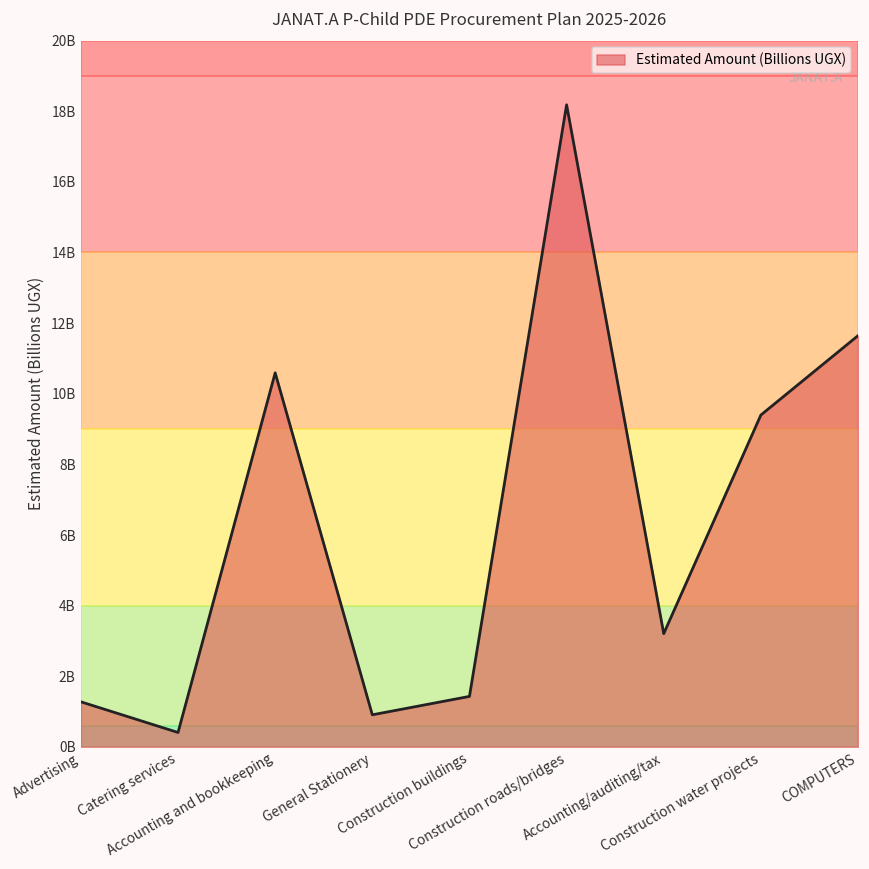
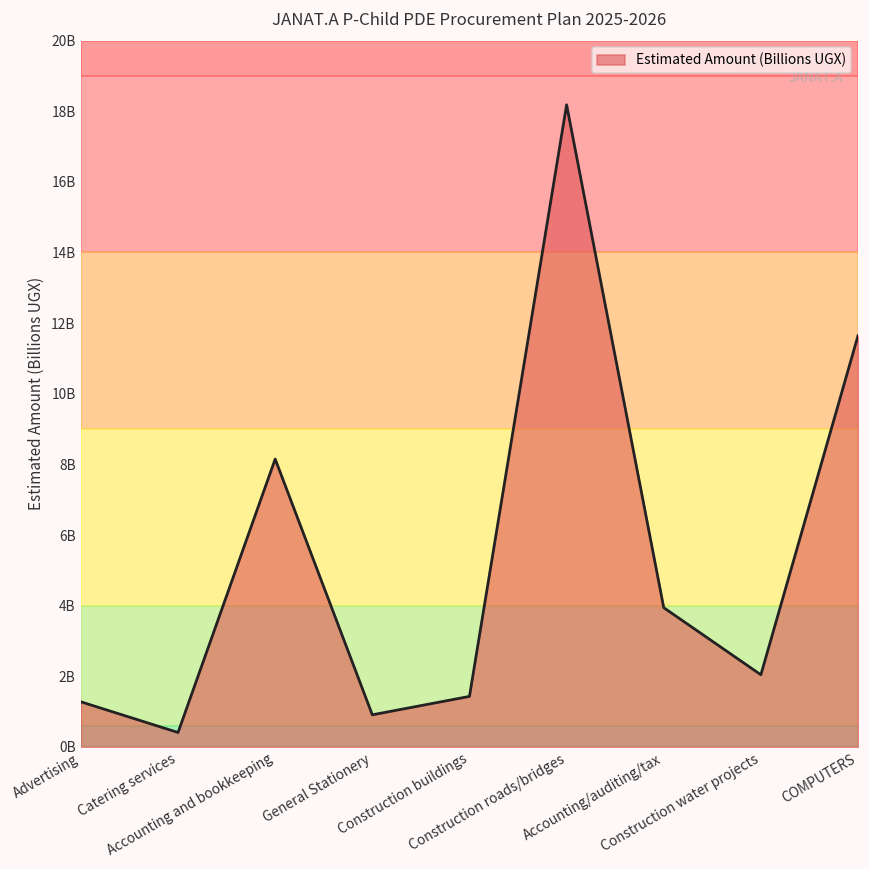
  {
    "Advertising": 1300000000,
    "Catering services": 400000000,
-   "Accounting and bookkeeping": 10600000000,
+   "Accounting and bookkeeping": 8200000000,
    "General Stationery": 900000000,
    "Construction buildings": 1400000000,
    "Construction roads/bridges": 18200000000,
-   "Accounting/auditing/tax": 3200000000,
-   "Construction water projects": 9400000000,
+   "Accounting/auditing/tax": 3900000000,
+   "Construction water projects": 2000000000,
    "COMPUTERS": 11600000000
  }
